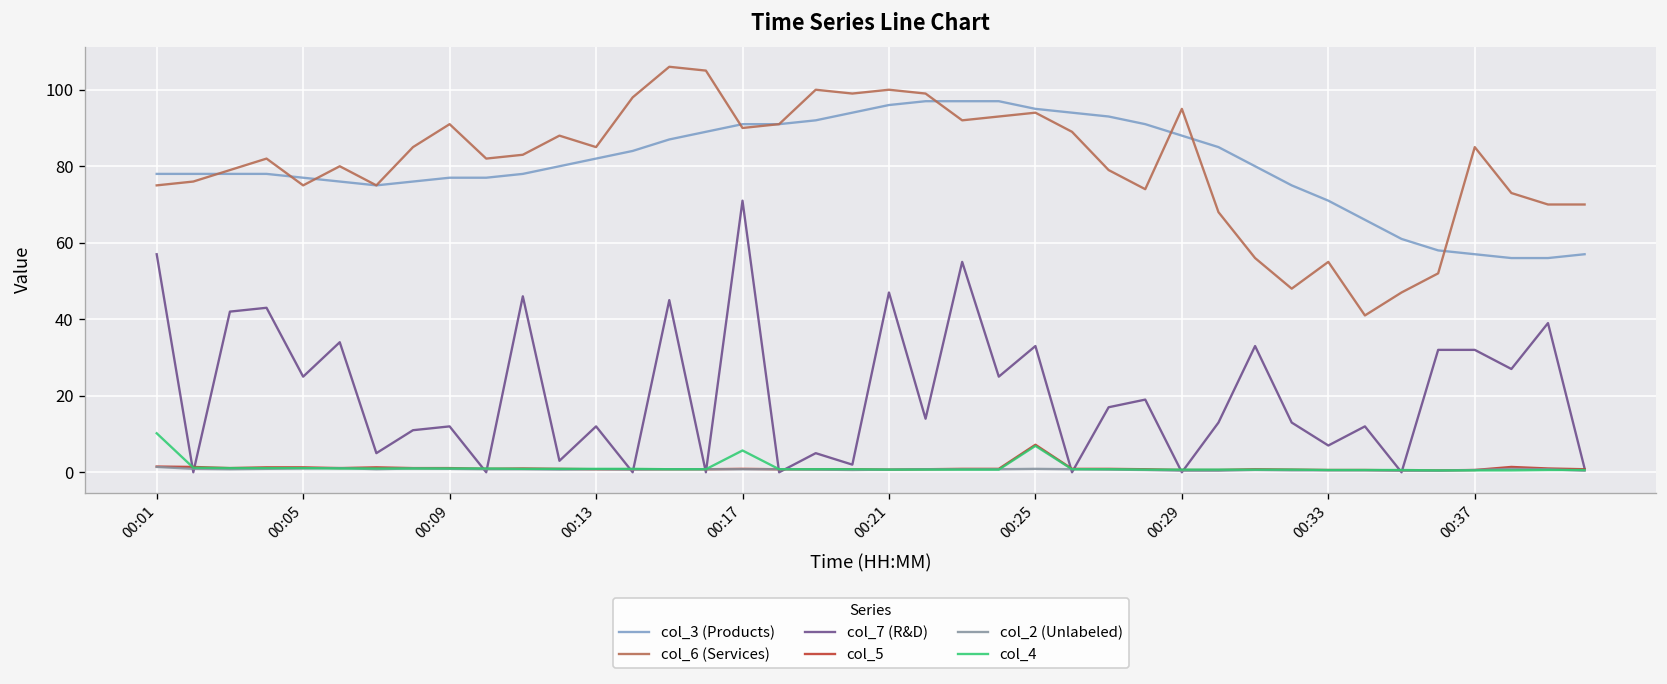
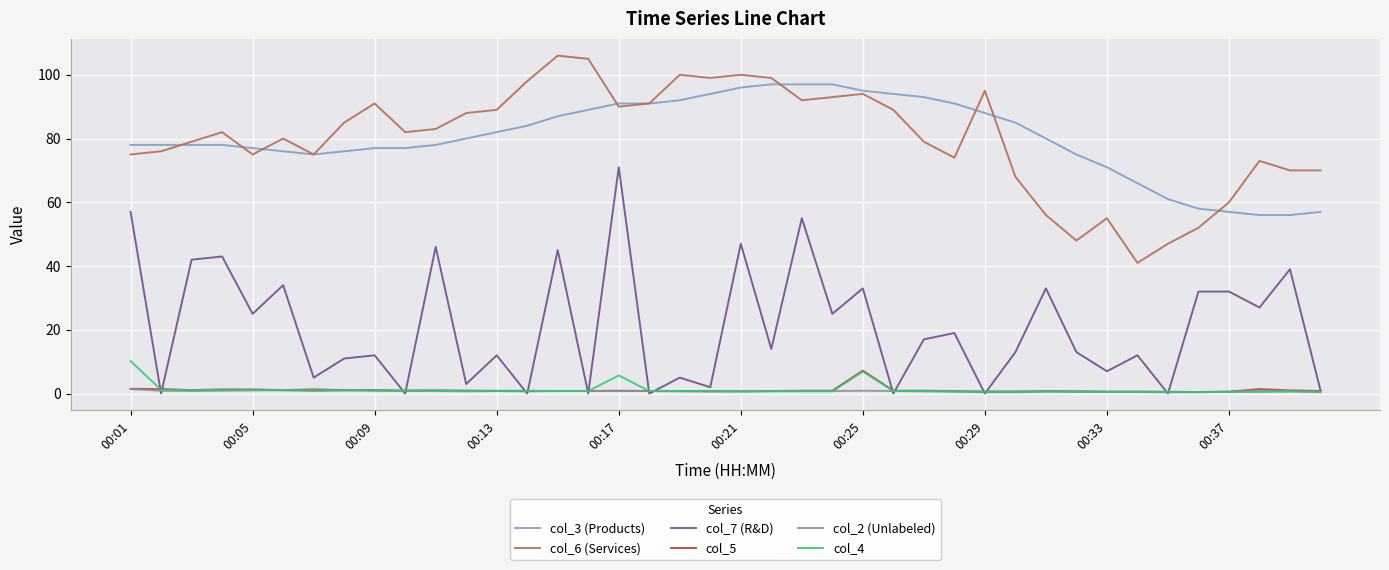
  {
    "col_6 (Services)": {
      "00:01": 75,
      "00:05": 75,
      "00:09": 91,
-     "00:13": 85,
+     "00:13": 89,
      "00:17": 90,
      "00:21": 100,
      "00:25": 94,
      "00:29": 95,
      "00:33": 55,
-     "00:37": 85
+     "00:37": 60
    },
    "col_7 (R&D)": {
      "00:01": 57,
      "00:05": 25,
      "00:09": 12,
      "00:13": 12,
      "00:17": 71,
      "00:21": 47,
      "00:25": 33,
      "00:33": 7,
      "00:37": 32
    },
    "col_4": {
      "00:01": 10,
      "00:17": 6
    }
  }
